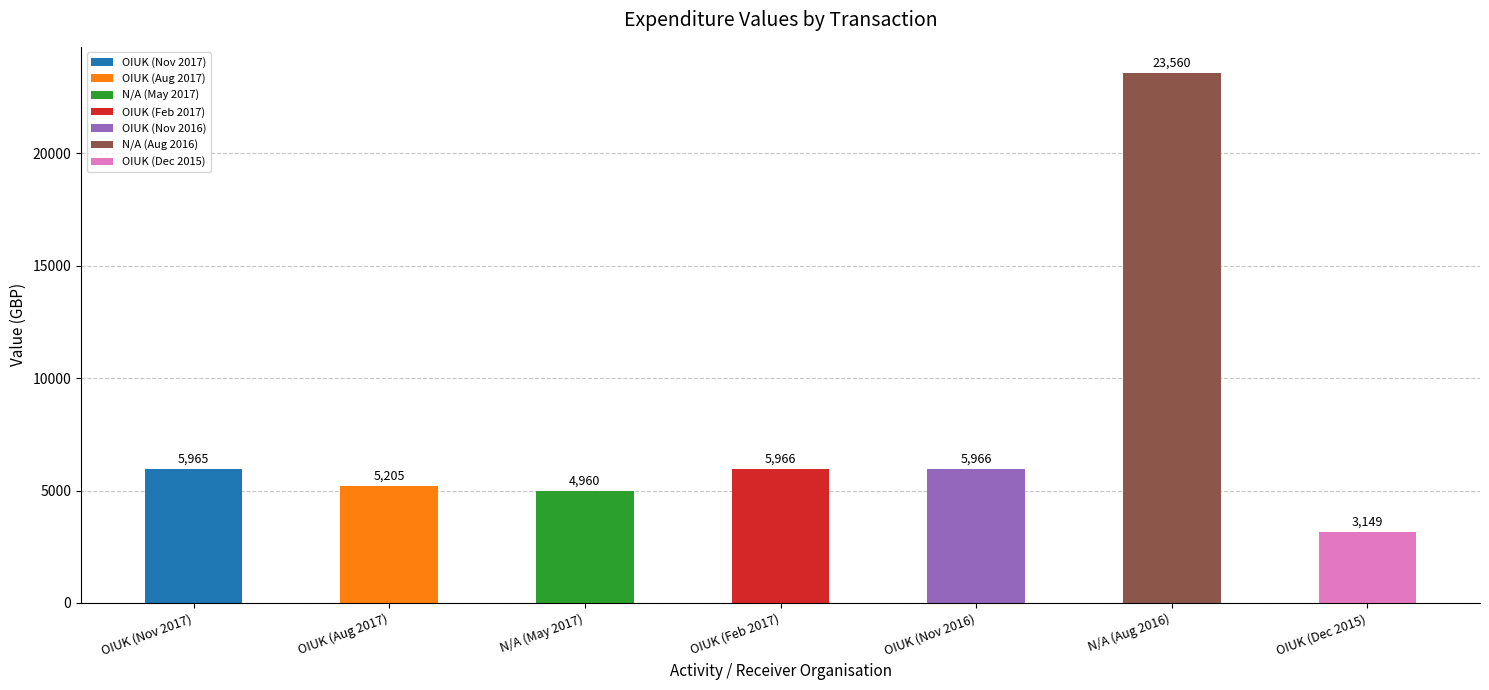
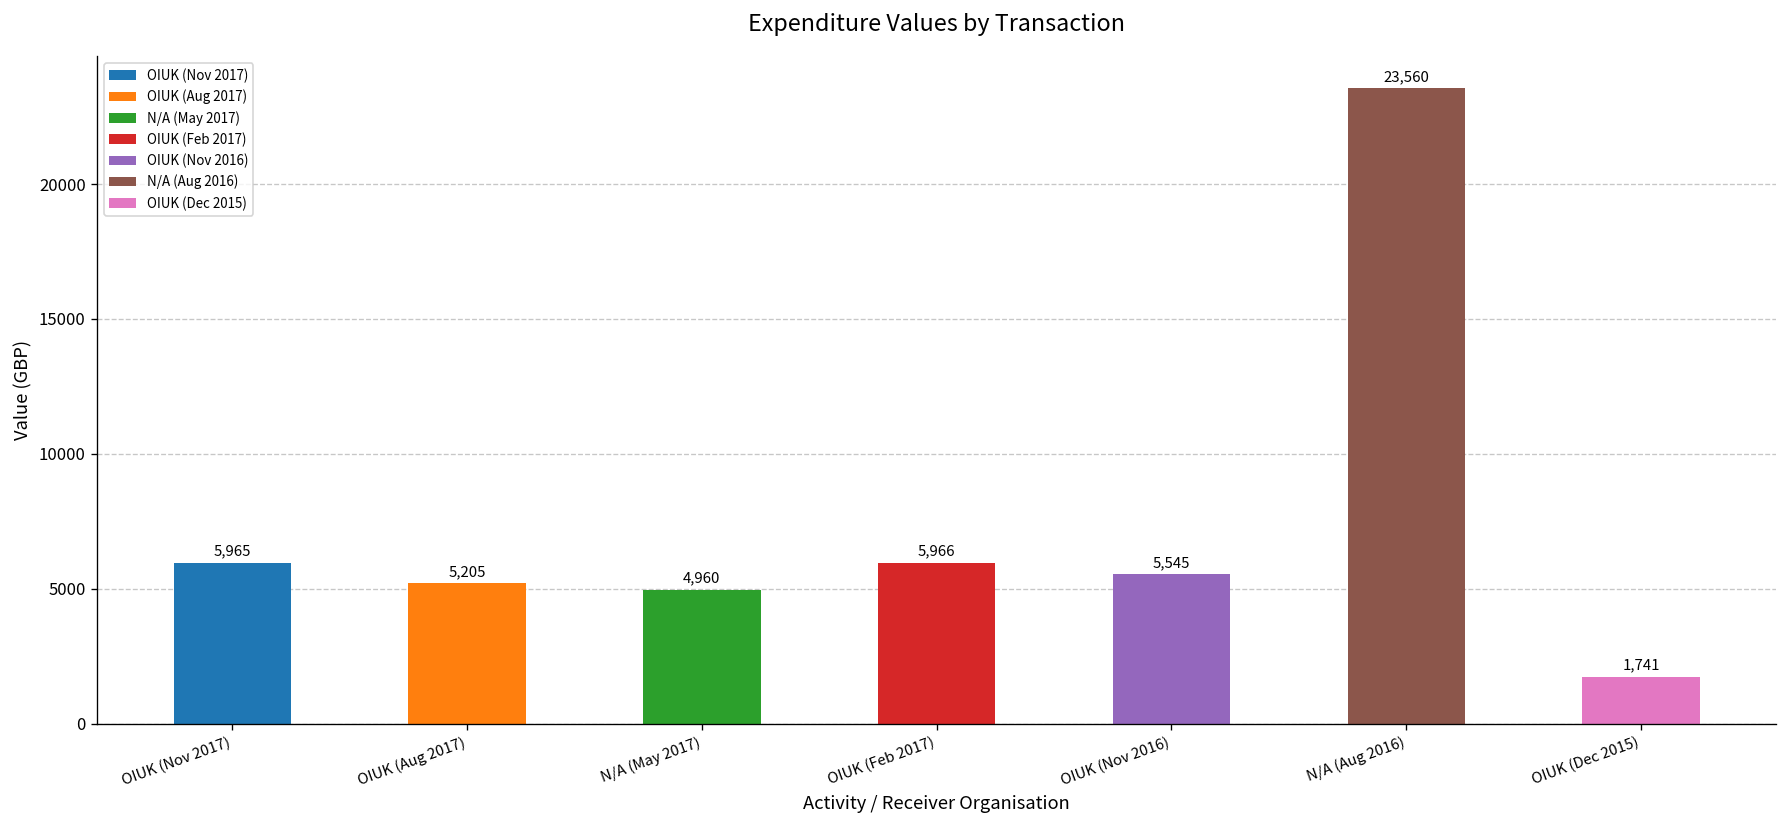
  {
    "OIUK (Nov 2017)": "5,965",
    "OIUK (Aug 2017)": "5,205",
    "N/A (May 2017)": "4,960",
    "OIUK (Feb 2017)": "5,966",
-   "OIUK (Nov 2016)": "5,966",
+   "OIUK (Nov 2016)": "5,545",
    "N/A (Aug 2016)": "23,560",
-   "OIUK (Dec 2015)": "3,149"
+   "OIUK (Dec 2015)": "1,741"
  }
